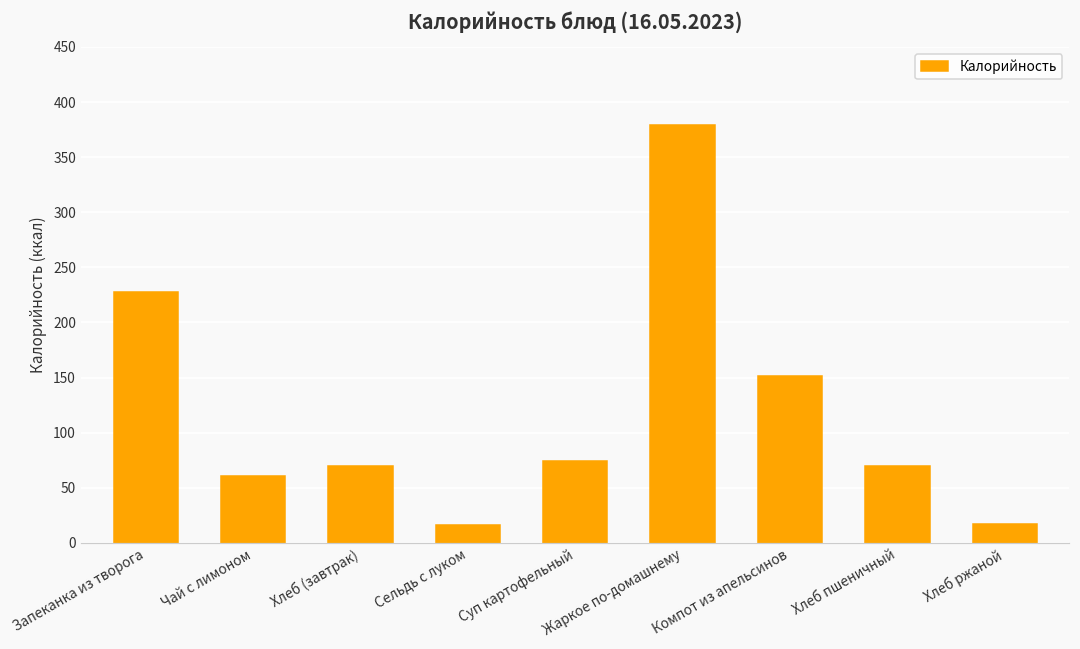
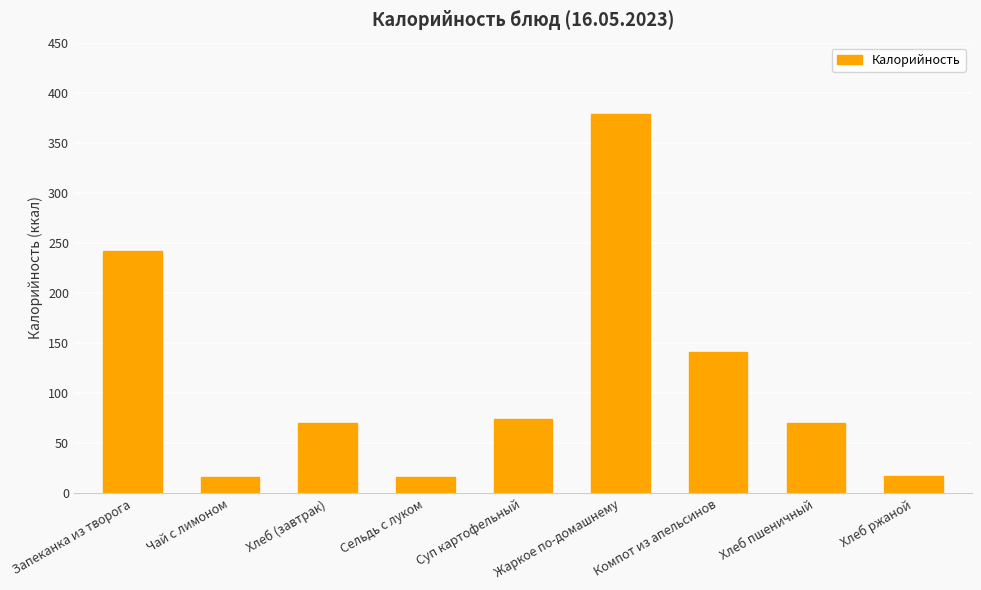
  {
-   "Запеканка из творога": 228,
-   "Чай с лимоном": 61,
+   "Запеканка из творога": 242,
+   "Чай с лимоном": 16,
    "Хлеб (завтрак)": 70,
    "Сельдь с луком": 16,
    "Суп картофельный": 74,
    "Жаркое по-домашнему": 379,
-   "Компот из апельсинов": 151,
+   "Компот из апельсинов": 141,
    "Хлеб пшеничный": 70,
    "Хлеб ржаной": 17
  }
